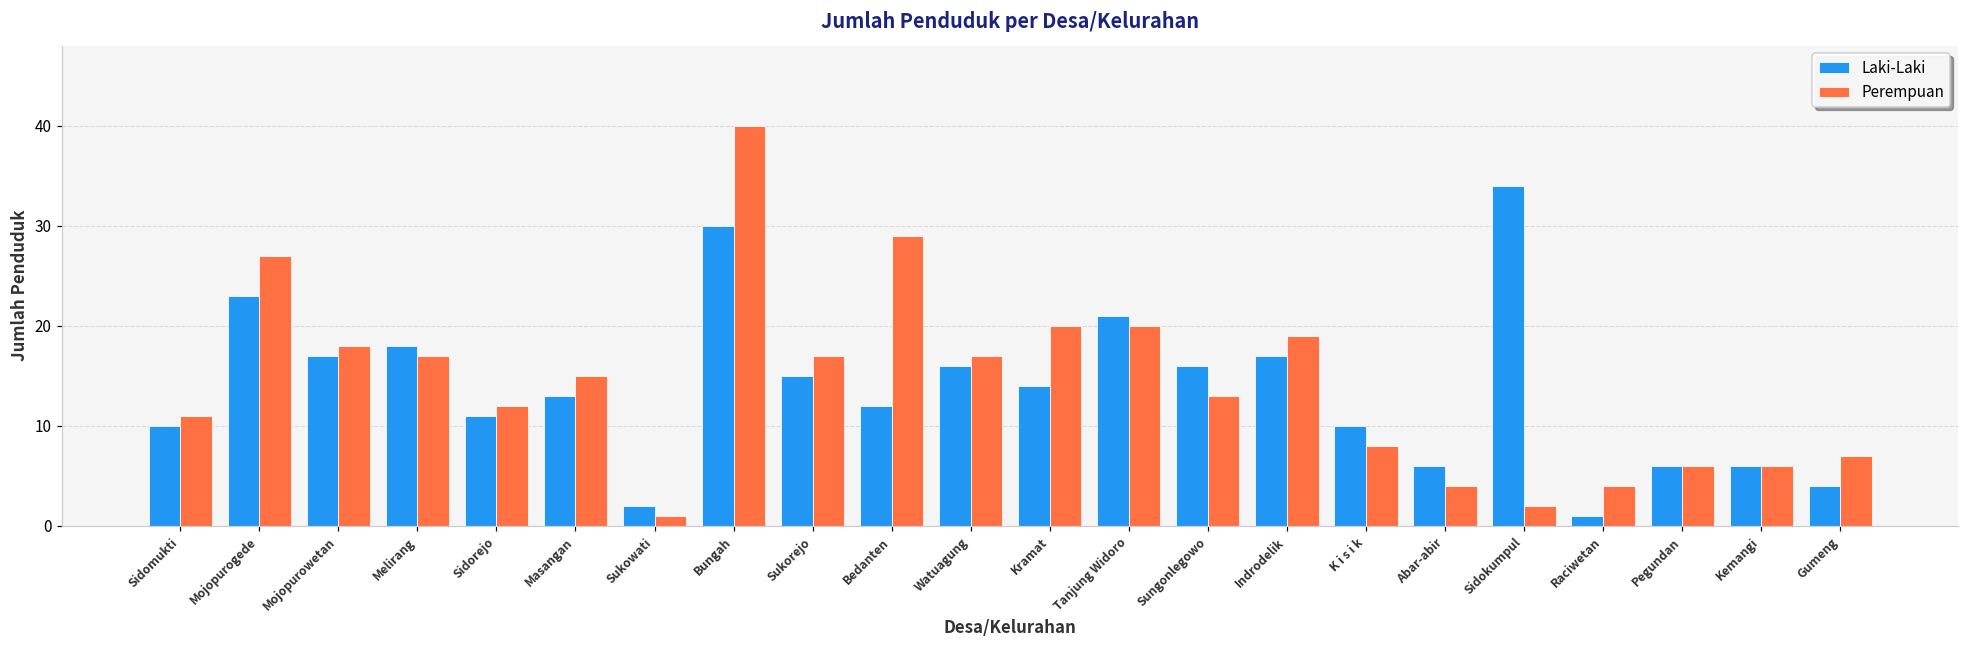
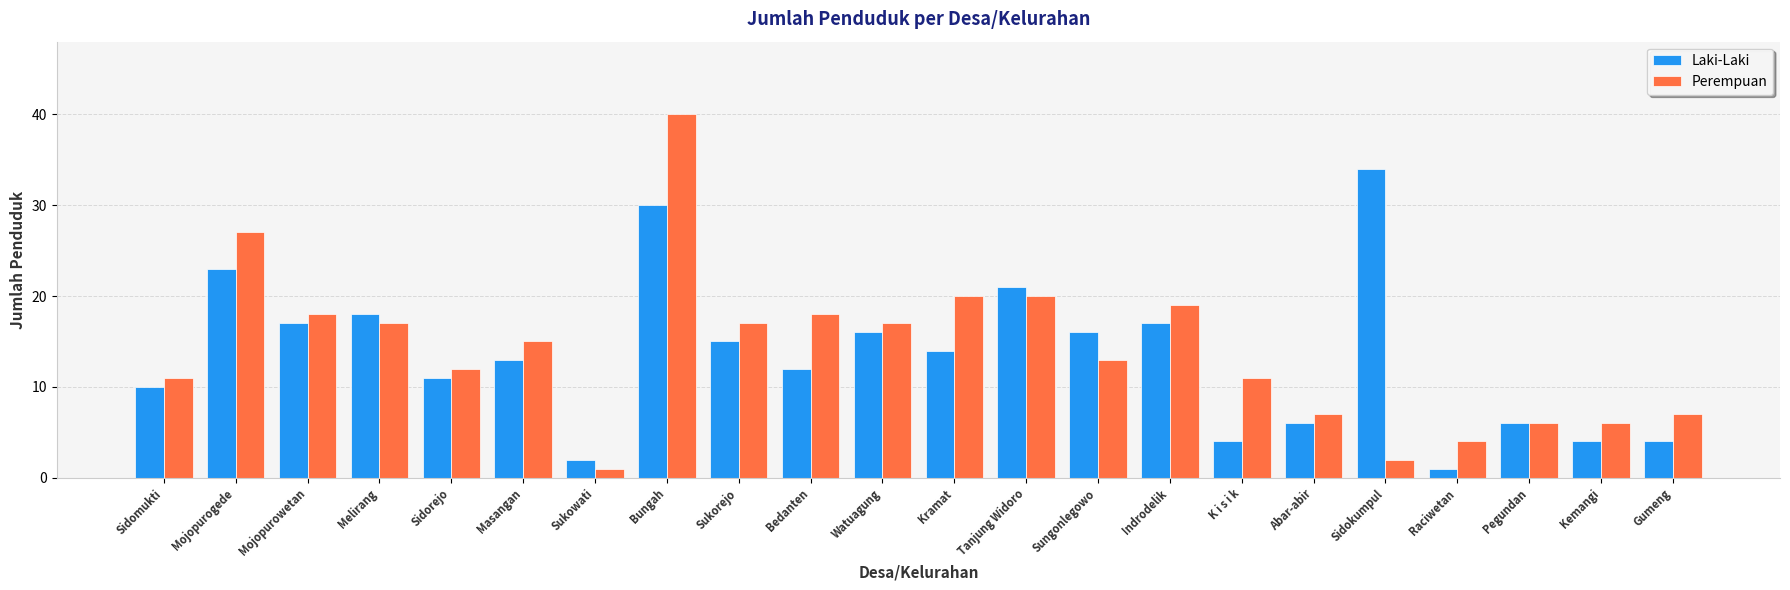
  {
    "Laki-Laki": {
      "Sidomukti": 10,
      "Mojopurogede": 23,
      "Mojopurowetan": 17,
      "Melirang": 18,
      "Sidorejo": 11,
      "Masangan": 13,
      "Sukowati": 2,
      "Bungah": 30,
      "Sukorejo": 15,
      "Bedanten": 12,
      "Watuagung": 16,
      "Kramat": 14,
      "Tanjung Widoro": 21,
      "Sungonlegowo": 16,
      "Indrodelik": 17,
-     "K i s i k": 10,
+     "K i s i k": 4,
      "Abar-abir": 6,
      "Sidokumpul": 34,
      "Raciwetan": 1,
      "Pegundan": 6,
-     "Kemangi": 6,
+     "Kemangi": 4,
      "Gumeng": 4
    },
    "Perempuan": {
      "Sidomukti": 11,
      "Mojopurogede": 27,
      "Mojopurowetan": 18,
      "Melirang": 17,
      "Sidorejo": 12,
      "Masangan": 15,
      "Sukowati": 1,
      "Bungah": 40,
      "Sukorejo": 17,
-     "Bedanten": 29,
+     "Bedanten": 18,
      "Watuagung": 17,
      "Kramat": 20,
      "Tanjung Widoro": 20,
      "Sungonlegowo": 13,
      "Indrodelik": 19,
-     "K i s i k": 8,
-     "Abar-abir": 4,
+     "K i s i k": 11,
+     "Abar-abir": 7,
      "Sidokumpul": 2,
      "Raciwetan": 4,
      "Pegundan": 6,
      "Kemangi": 6,
      "Gumeng": 7
    }
  }
